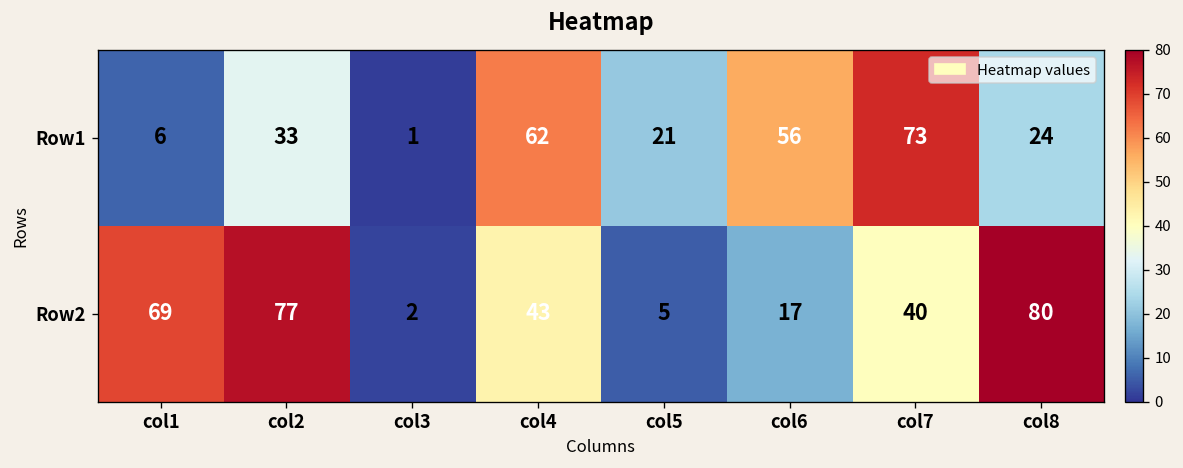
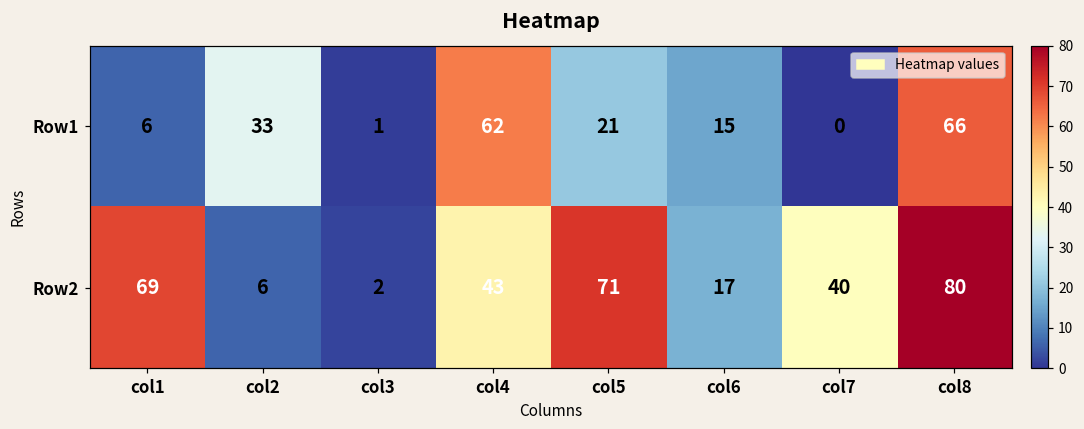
  {
    "Row1": {
      "col1": 6,
      "col2": 33,
      "col3": 1,
      "col4": 62,
      "col5": 21,
-     "col6": 56,
-     "col7": 73,
-     "col8": 24
+     "col6": 15,
+     "col7": 0,
+     "col8": 66
    },
    "Row2": {
      "col1": 69,
-     "col2": 77,
+     "col2": 6,
      "col3": 2,
      "col4": 43,
-     "col5": 5,
+     "col5": 71,
      "col6": 17,
      "col7": 40,
      "col8": 80
    }
  }
